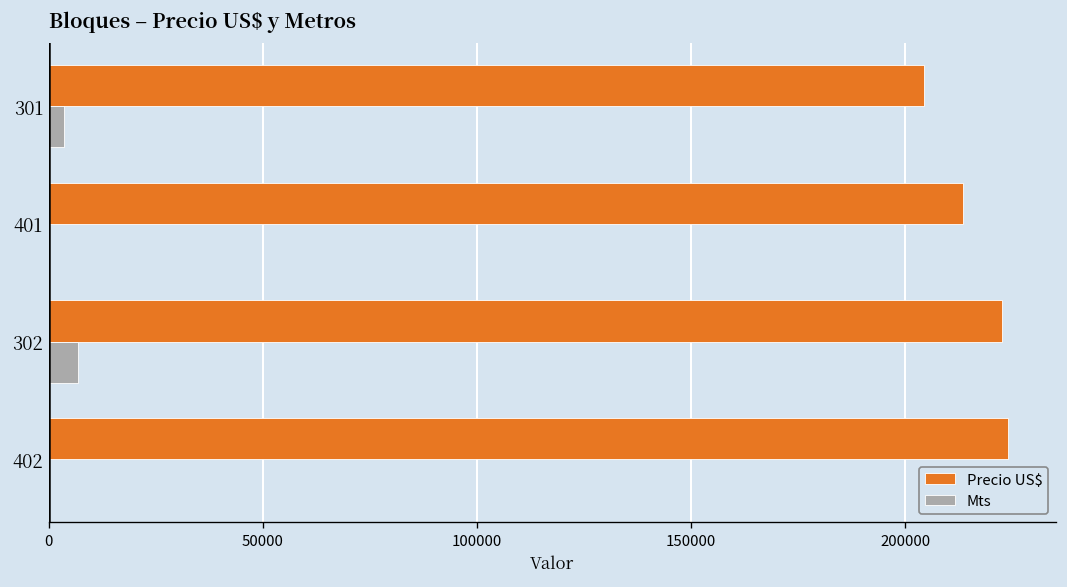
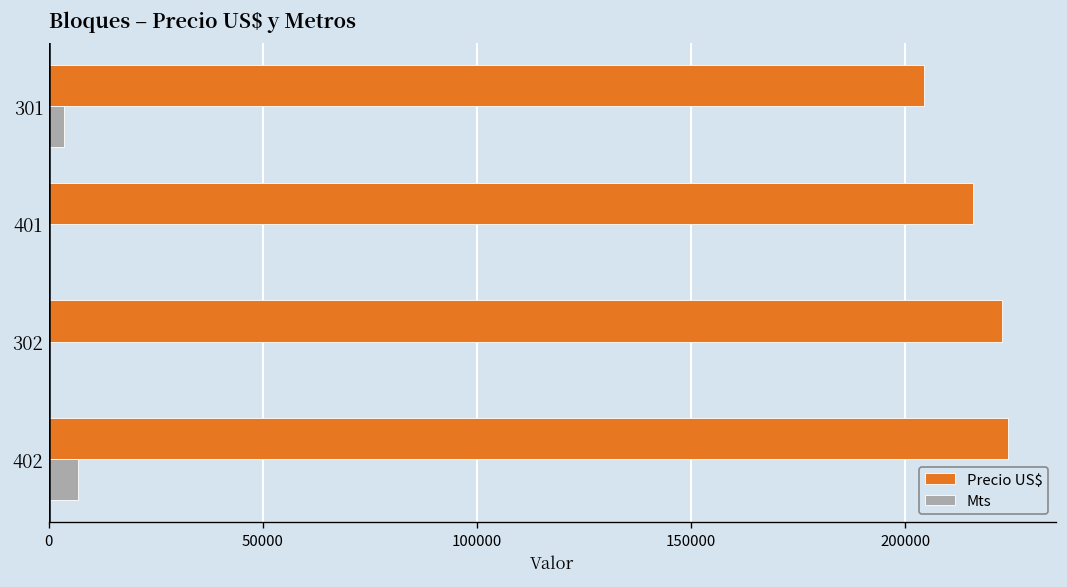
  {
    "Precio US$": {
      "301": 204000,
-     "401": 213000,
+     "401": 216000,
      "302": 222000,
      "402": 224000
    },
    "Mts": {
      "301": 4000,
-     "302": 7000,
-     "402": 0
+     "302": 0,
+     "402": 7000
    }
  }
